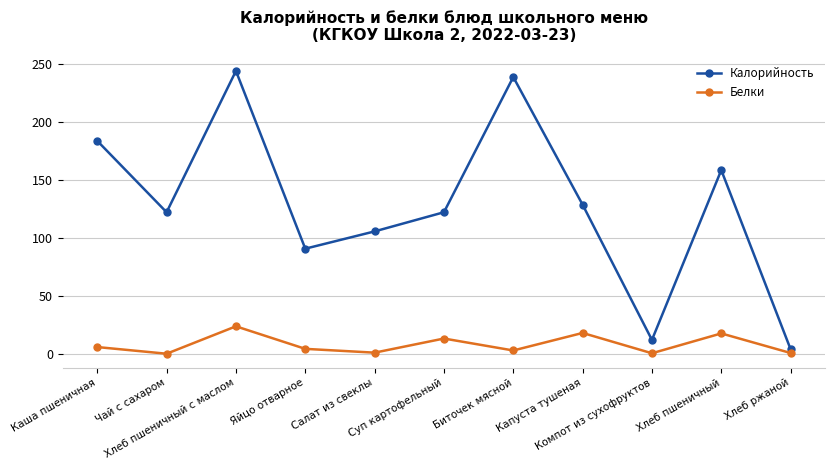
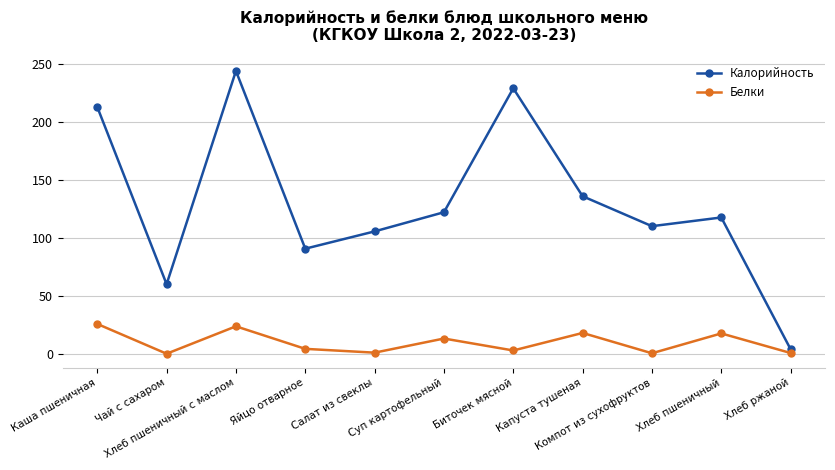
  {
    "Калорийность": {
-     "Каша пшеничная": 184,
-     "Чай с сахаром": 122,
+     "Каша пшеничная": 213,
+     "Чай с сахаром": 60,
      "Хлеб пшеничный с маслом": 244,
      "Яйцо отварное": 91,
      "Салат из свеклы": 106,
      "Суп картофельный": 122,
-     "Биточек мясной": 239,
-     "Капуста тушеная": 129,
-     "Компот из сухофруктов": 12,
-     "Хлеб пшеничный": 158,
+     "Биточек мясной": 229,
+     "Капуста тушеная": 136,
+     "Компот из сухофруктов": 110,
+     "Хлеб пшеничный": 118,
      "Хлеб ржаной": 4
    },
    "Белки": {
-     "Каша пшеничная": 6,
+     "Каша пшеничная": 26,
      "Чай с сахаром": 0,
      "Хлеб пшеничный с маслом": 24,
      "Яйцо отварное": 4,
      "Салат из свеклы": 1,
      "Суп картофельный": 13,
      "Биточек мясной": 3,
      "Капуста тушеная": 18,
      "Компот из сухофруктов": 1,
      "Хлеб пшеничный": 18,
      "Хлеб ржаной": 1
    }
  }
